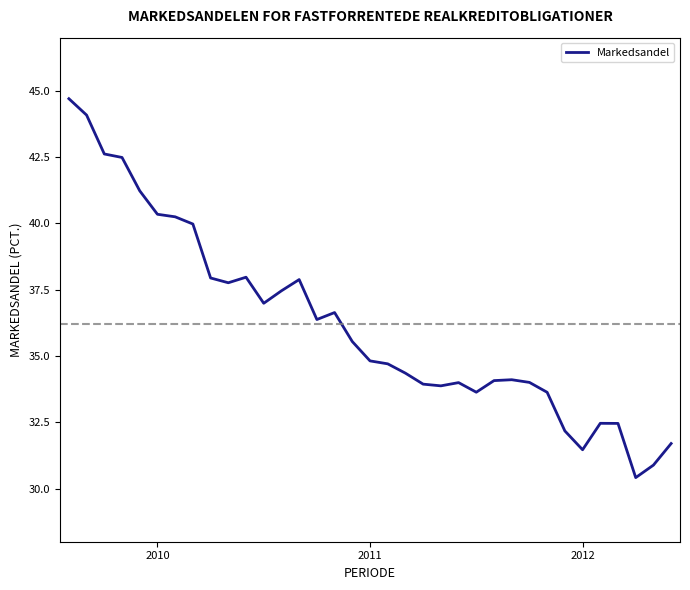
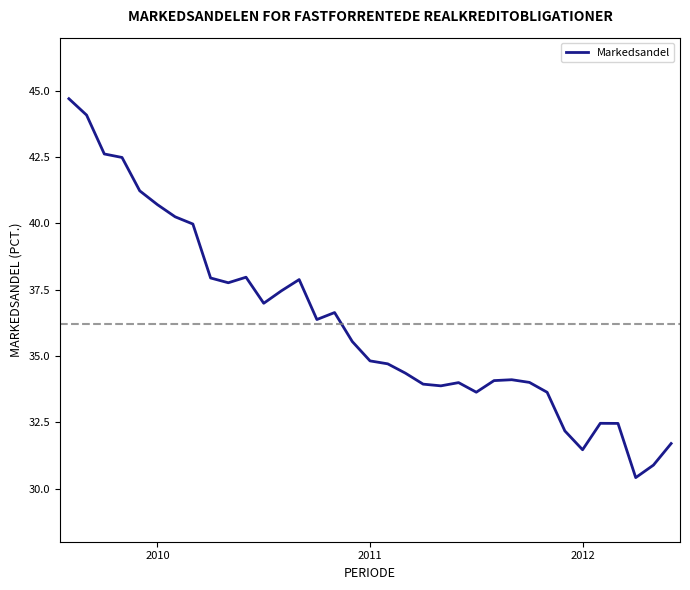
  {
-   "2010": 40.3,
+   "2010": 40.7,
    "2011": 34.8,
    "2012": 31.5
  }
